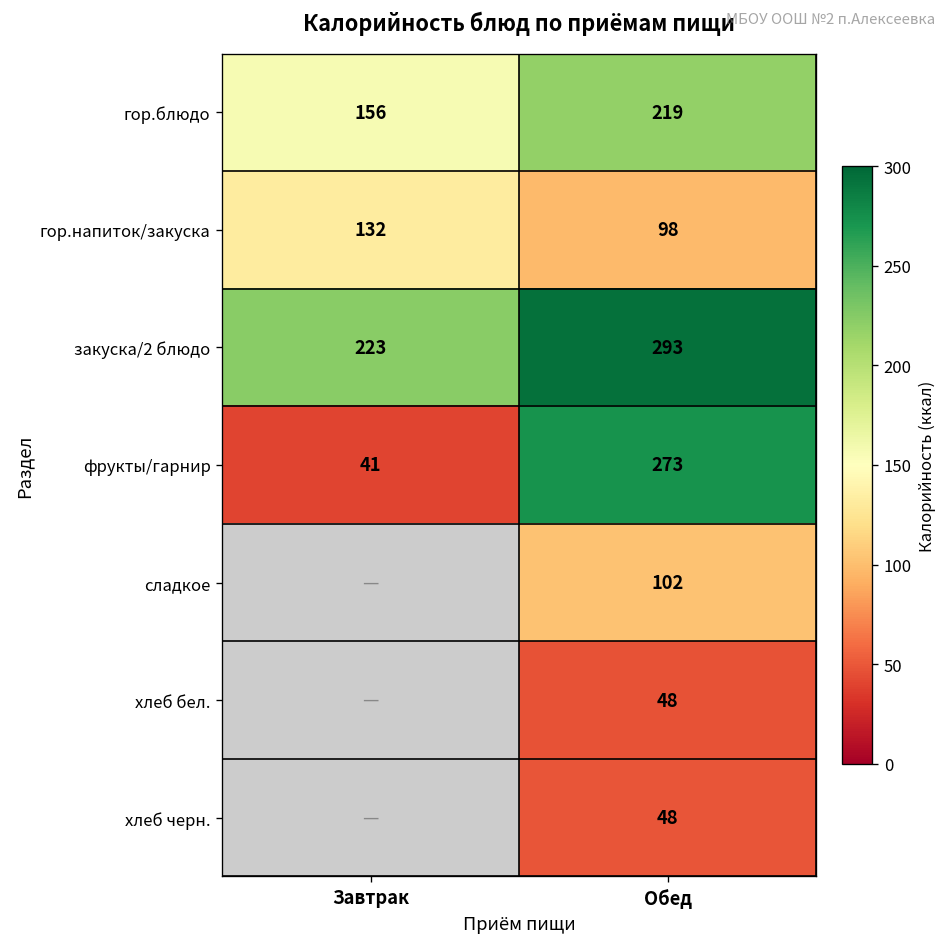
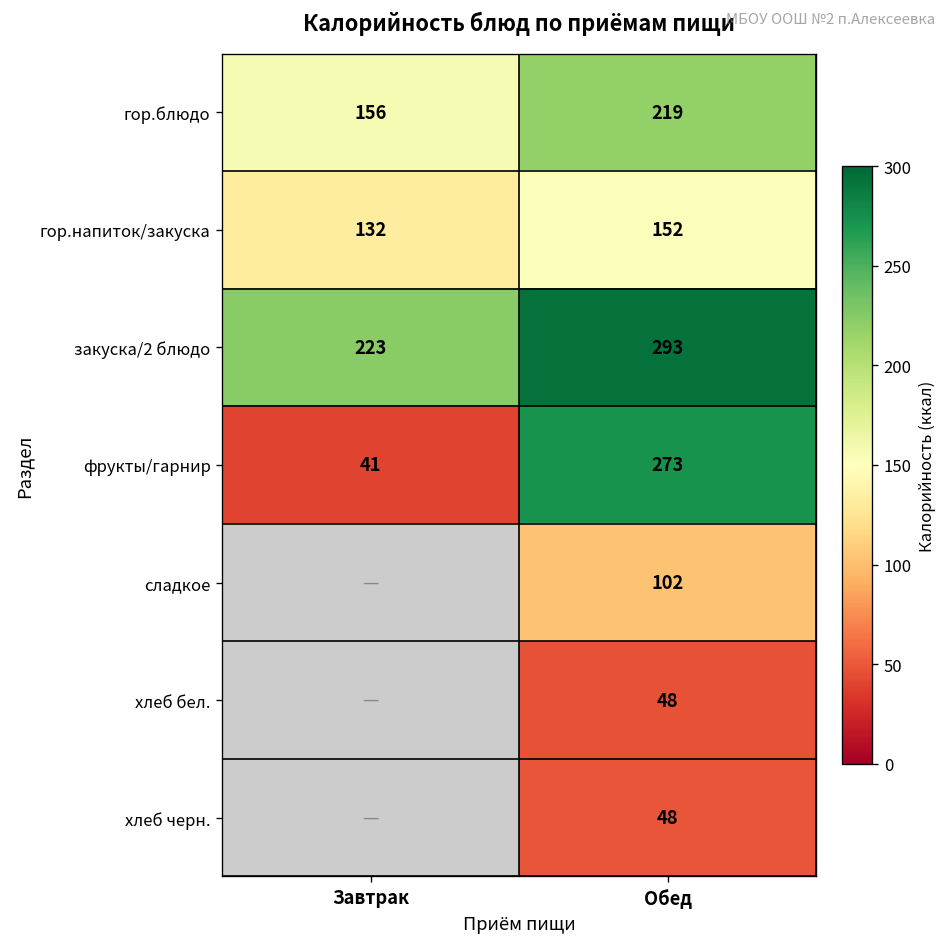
  {
    "гор.блюдо": {
      "Завтрак": 156,
      "Обед": 219
    },
    "гор.напиток/закуска": {
      "Завтрак": 132,
-     "Обед": 98
+     "Обед": 152
    },
    "закуска/2 блюдо": {
      "Завтрак": 223,
      "Обед": 293
    },
    "фрукты/гарнир": {
      "Завтрак": 41,
      "Обед": 273
    },
    "сладкое": {
      "Обед": 102
    },
    "хлеб бел.": {
      "Обед": 48
    },
    "хлеб черн.": {
      "Обед": 48
    }
  }
